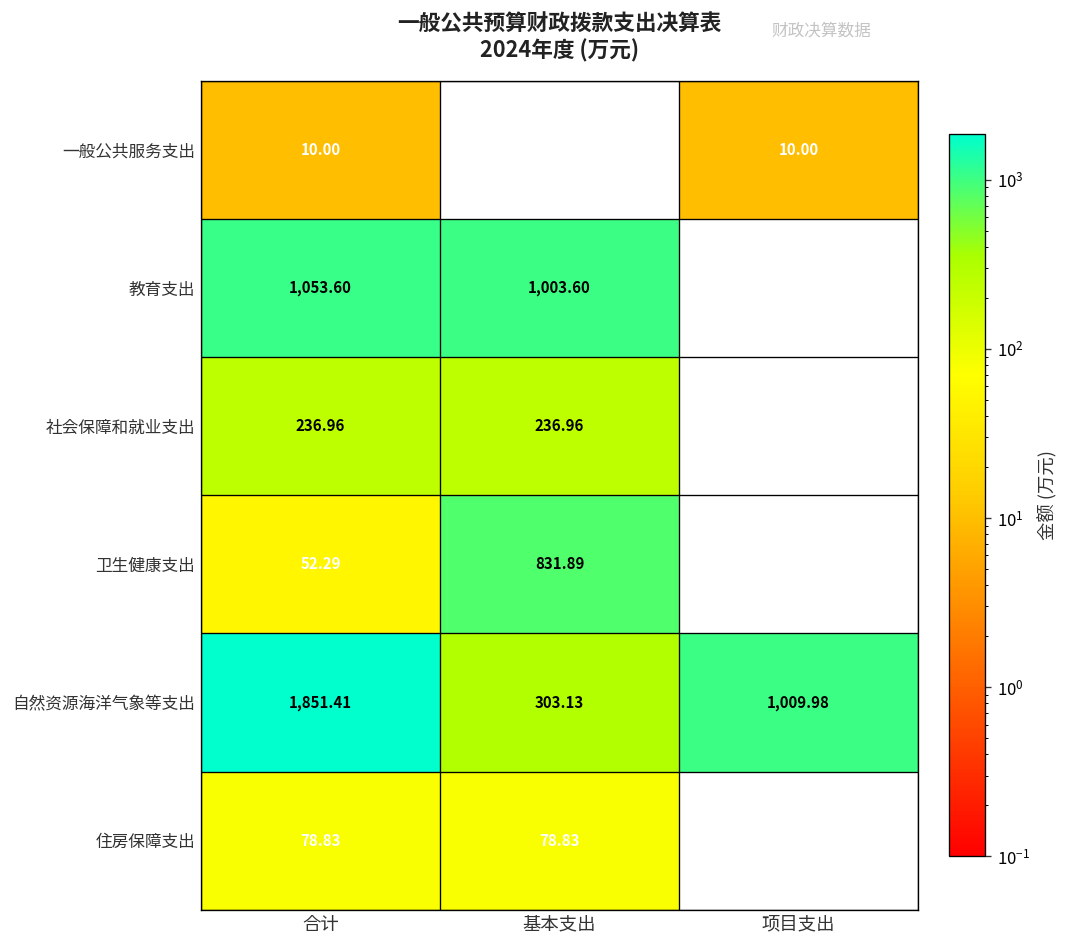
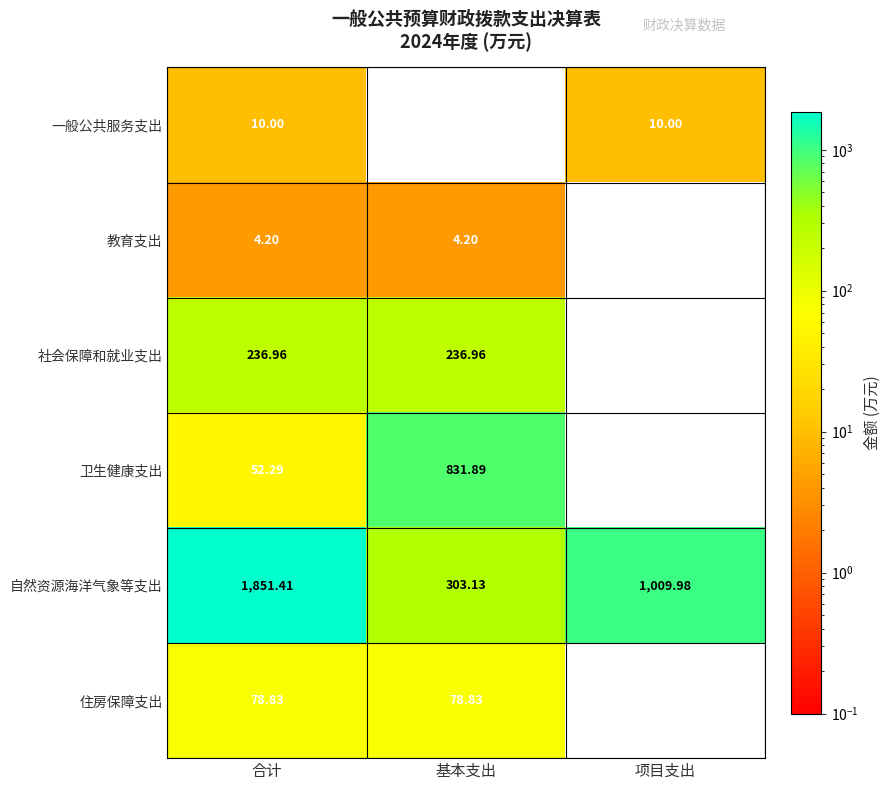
  {
    "一般公共服务支出": {
      "合计": "10.00",
      "项目支出": "10.00"
    },
    "教育支出": {
-     "合计": "1,053.60",
-     "基本支出": "1,003.60"
+     "合计": "4.20",
+     "基本支出": "4.20"
    },
    "社会保障和就业支出": {
      "合计": "236.96",
      "基本支出": "236.96"
    },
    "卫生健康支出": {
      "合计": "52.29",
      "基本支出": "831.89"
    },
    "自然资源海洋气象等支出": {
      "合计": "1,851.41",
      "基本支出": "303.13",
      "项目支出": "1,009.98"
    },
    "住房保障支出": {
      "合计": "78.83",
      "基本支出": "78.83"
    }
  }
